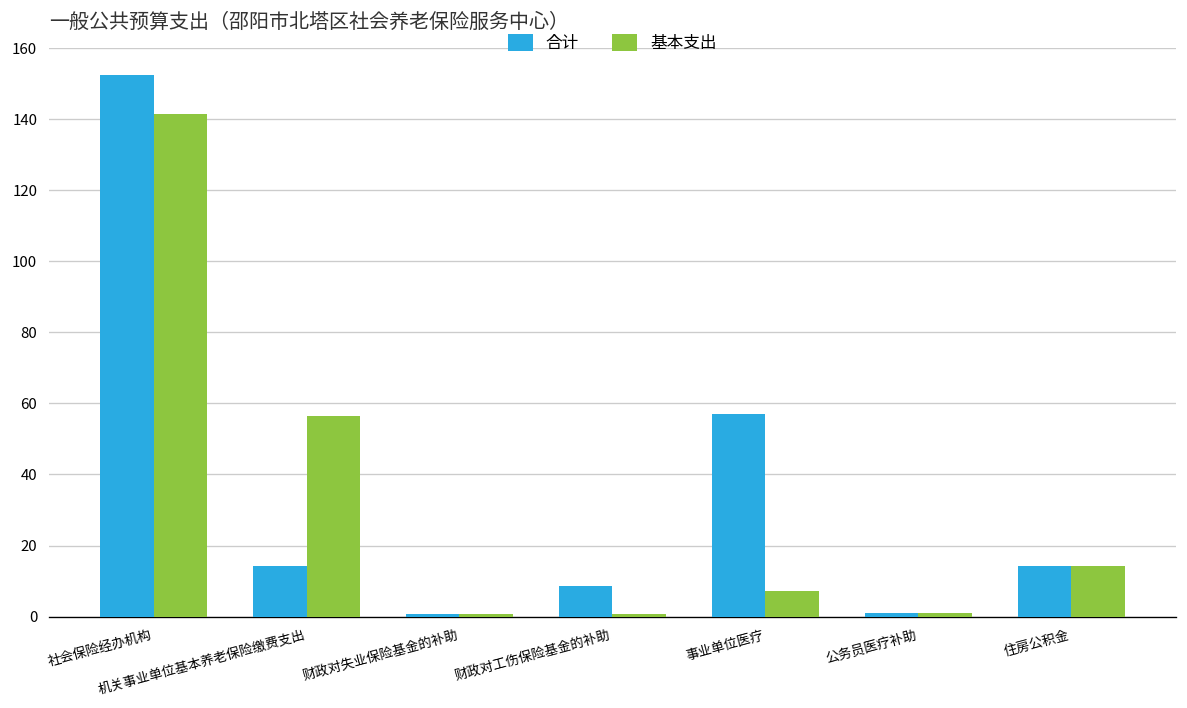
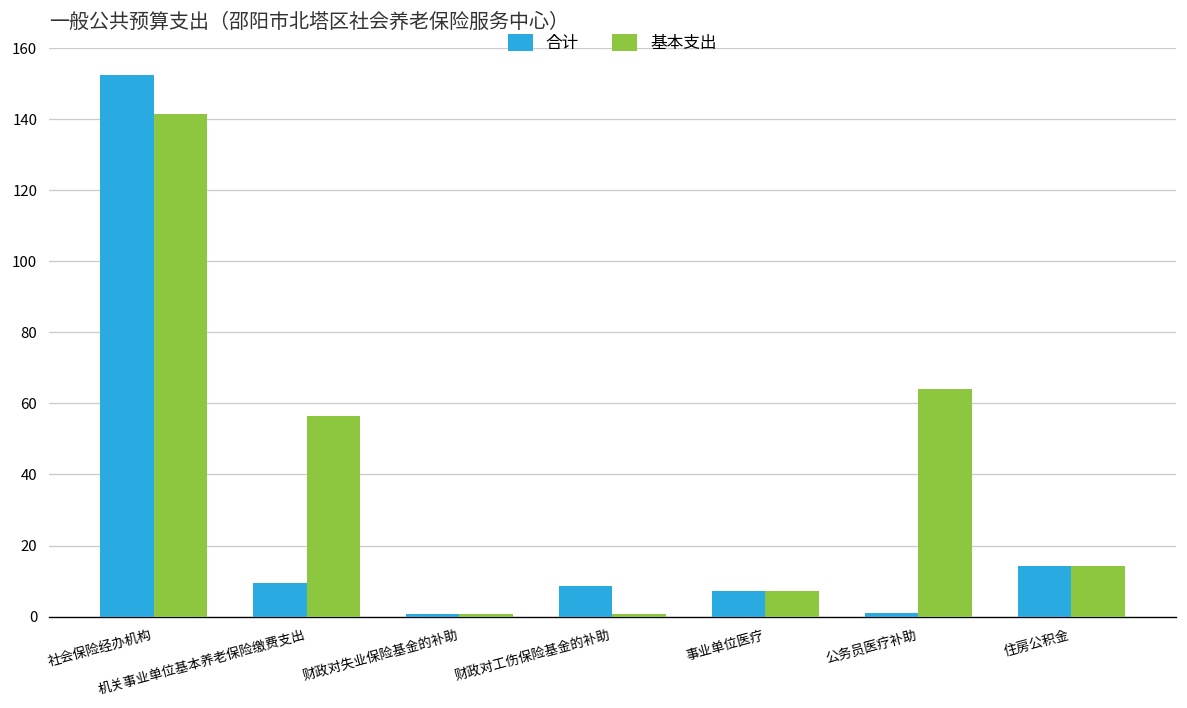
  {
    "合计": {
      "社会保险经办机构": 153,
-     "机关事业单位基本养老保险缴费支出": 14,
+     "机关事业单位基本养老保险缴费支出": 9,
      "财政对工伤保险基金的补助": 9,
-     "事业单位医疗": 57,
+     "事业单位医疗": 7,
      "公务员医疗补助": 1,
      "住房公积金": 14
    },
    "基本支出": {
      "社会保险经办机构": 142,
      "机关事业单位基本养老保险缴费支出": 56,
      "事业单位医疗": 7,
-     "公务员医疗补助": 1,
+     "公务员医疗补助": 64,
      "住房公积金": 14
    }
  }
